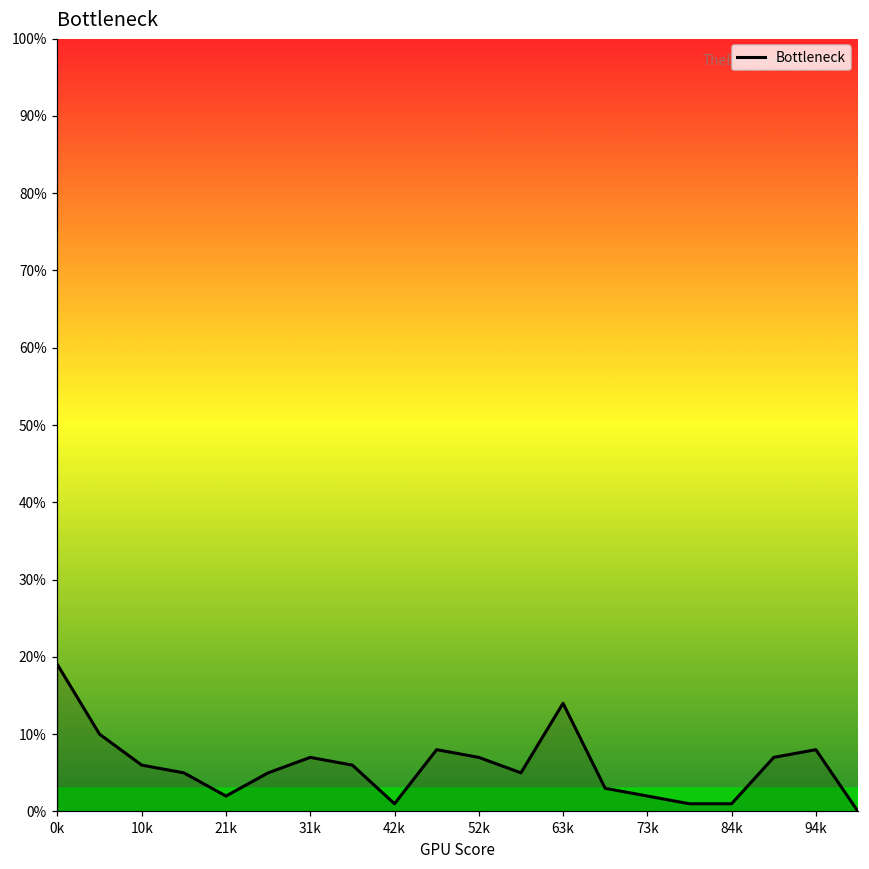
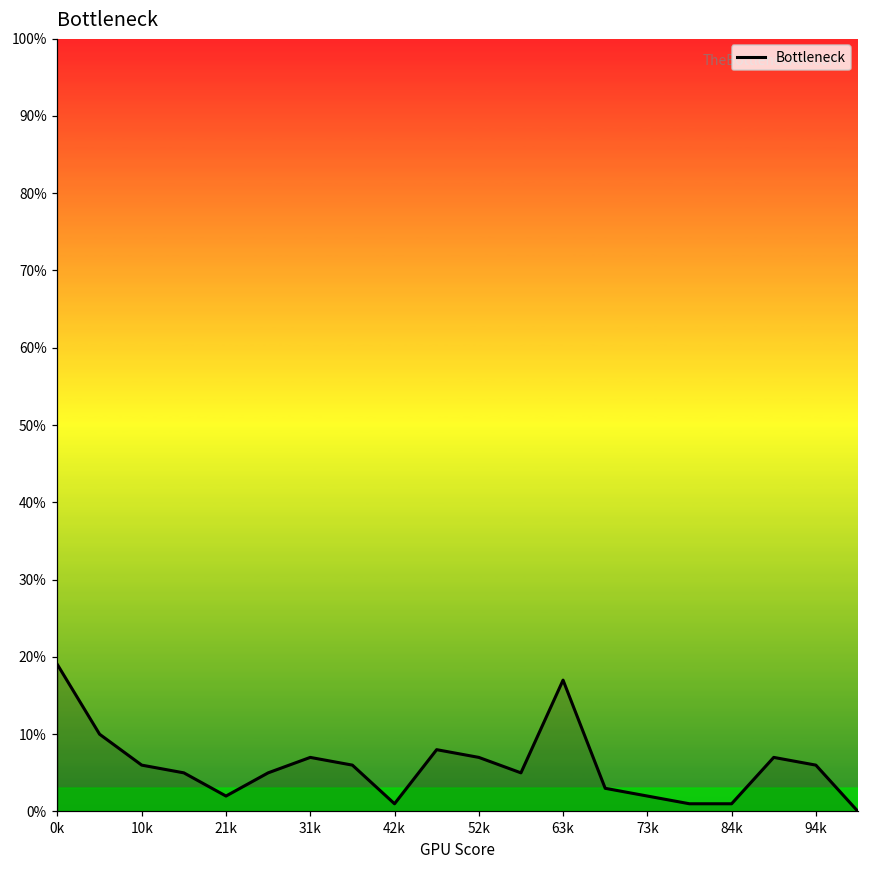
  {
    "0k": "19%",
    "10k": "6%",
    "31k": "7%",
    "52k": "7%",
-   "63k": "14%",
-   "94k": "8%"
+   "63k": "17%",
+   "94k": "6%"
  }
